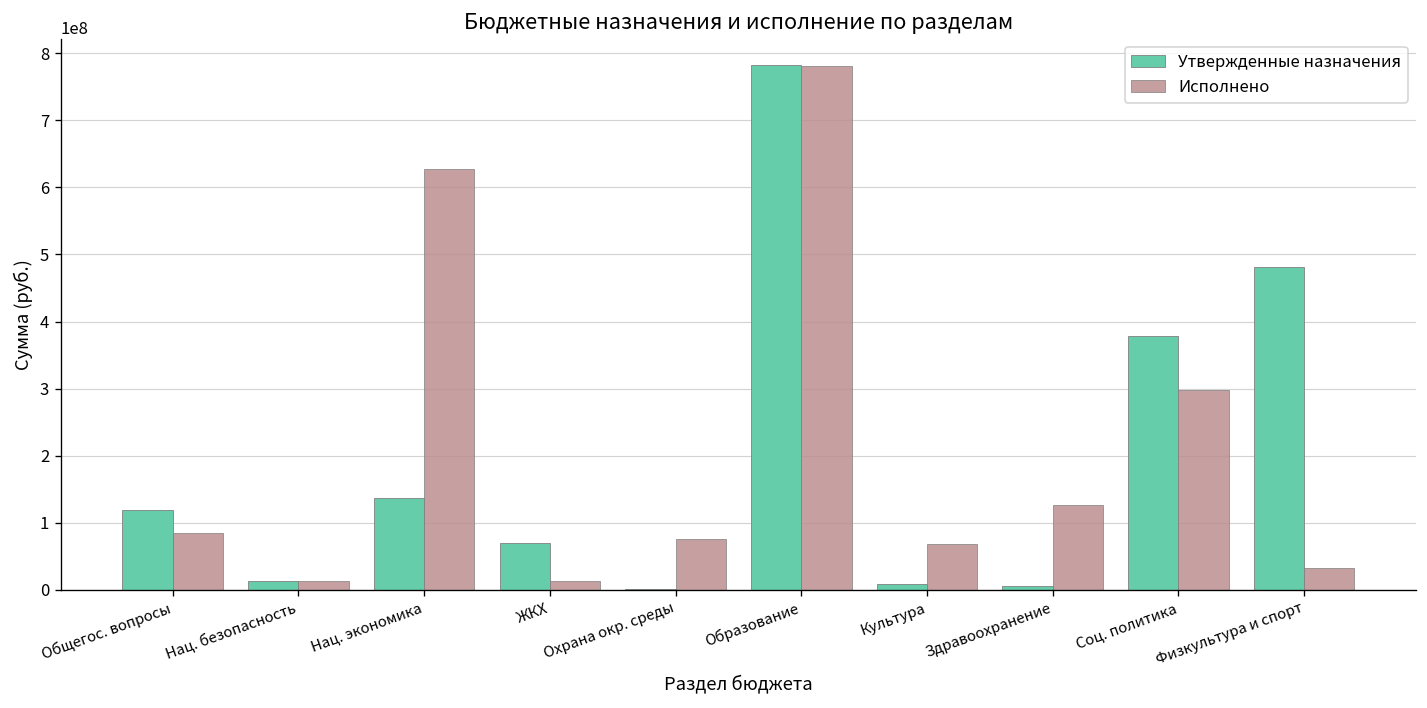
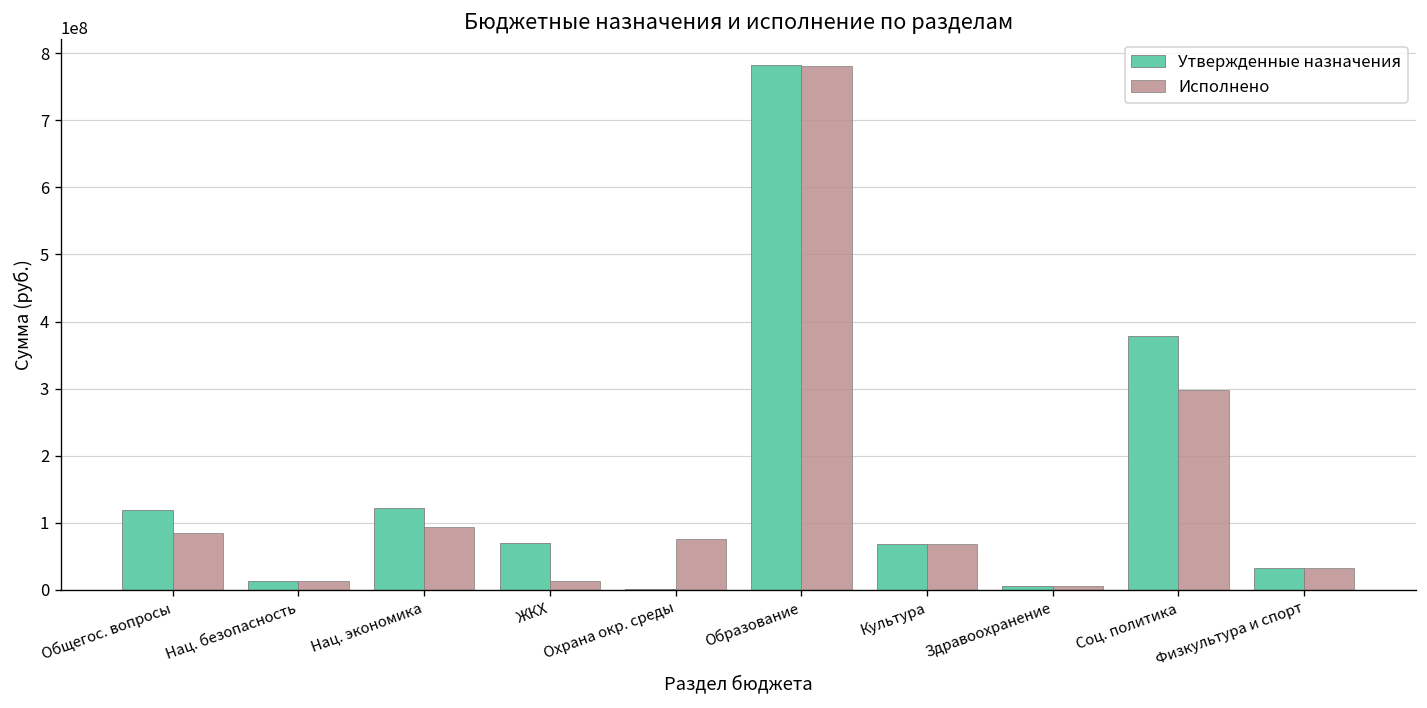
  {
    "Утвержденные назначения": {
      "Общегос. вопросы": 120000000,
      "Нац. безопасность": 10000000,
-     "Нац. экономика": 140000000,
+     "Нац. экономика": 120000000,
      "ЖКХ": 70000000,
      "Образование": 780000000,
-     "Культура": 10000000,
+     "Культура": 70000000,
      "Здравоохранение": 0,
      "Соц. политика": 380000000,
-     "Физкультура и спорт": 480000000
+     "Физкультура и спорт": 30000000
    },
    "Исполнено": {
      "Общегос. вопросы": 80000000,
      "Нац. безопасность": 10000000,
-     "Нац. экономика": 630000000,
+     "Нац. экономика": 90000000,
      "ЖКХ": 10000000,
      "Охрана окр. среды": 80000000,
      "Образование": 780000000,
      "Культура": 70000000,
-     "Здравоохранение": 130000000,
+     "Здравоохранение": 0,
      "Соц. политика": 300000000,
      "Физкультура и спорт": 30000000
    }
  }
